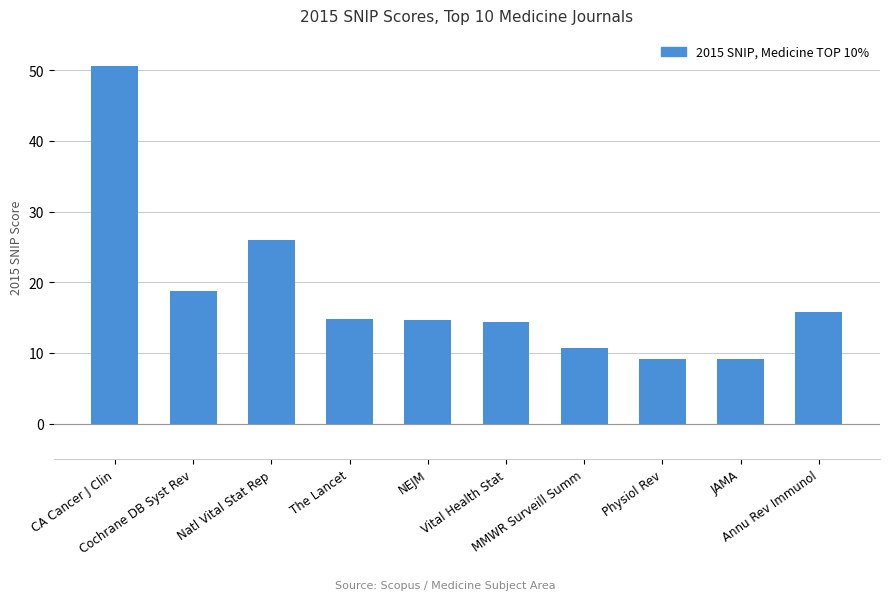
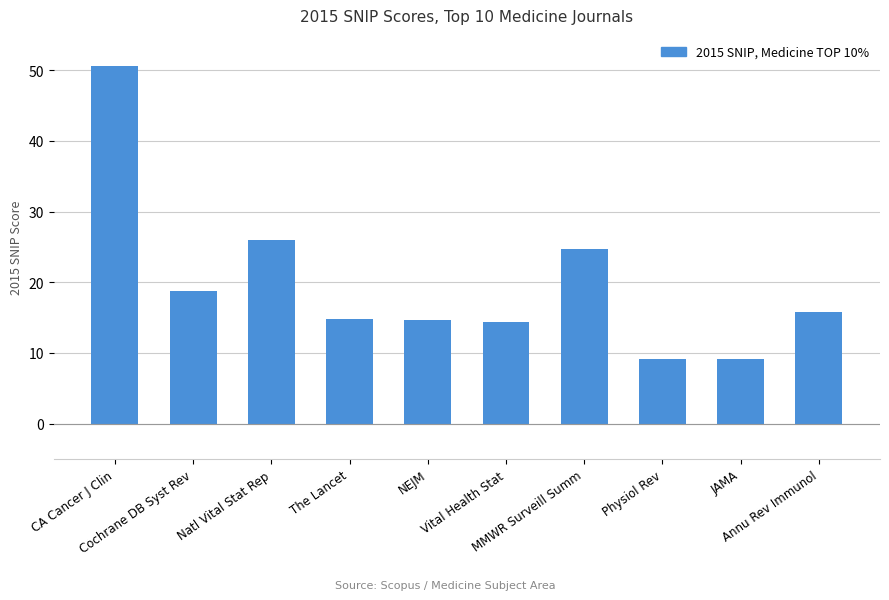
  {
    "CA Cancer J Clin": 51,
    "Cochrane DB Syst Rev": 19,
    "Natl Vital Stat Rep": 26,
    "The Lancet": 15,
    "NEJM": 15,
    "Vital Health Stat": 14,
-   "MMWR Surveill Summ": 11,
+   "MMWR Surveill Summ": 25,
    "Physiol Rev": 9,
    "JAMA": 9,
    "Annu Rev Immunol": 16
  }
